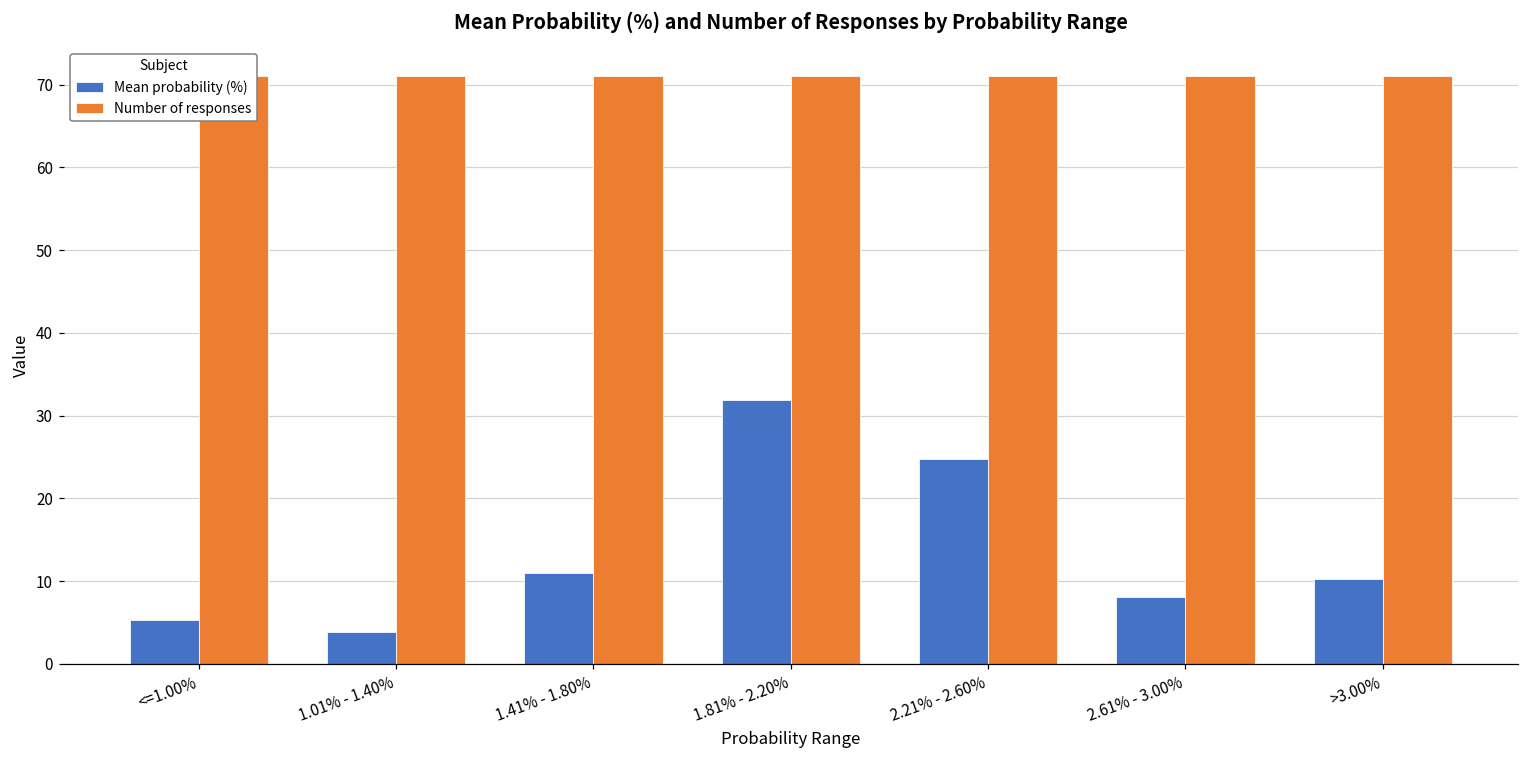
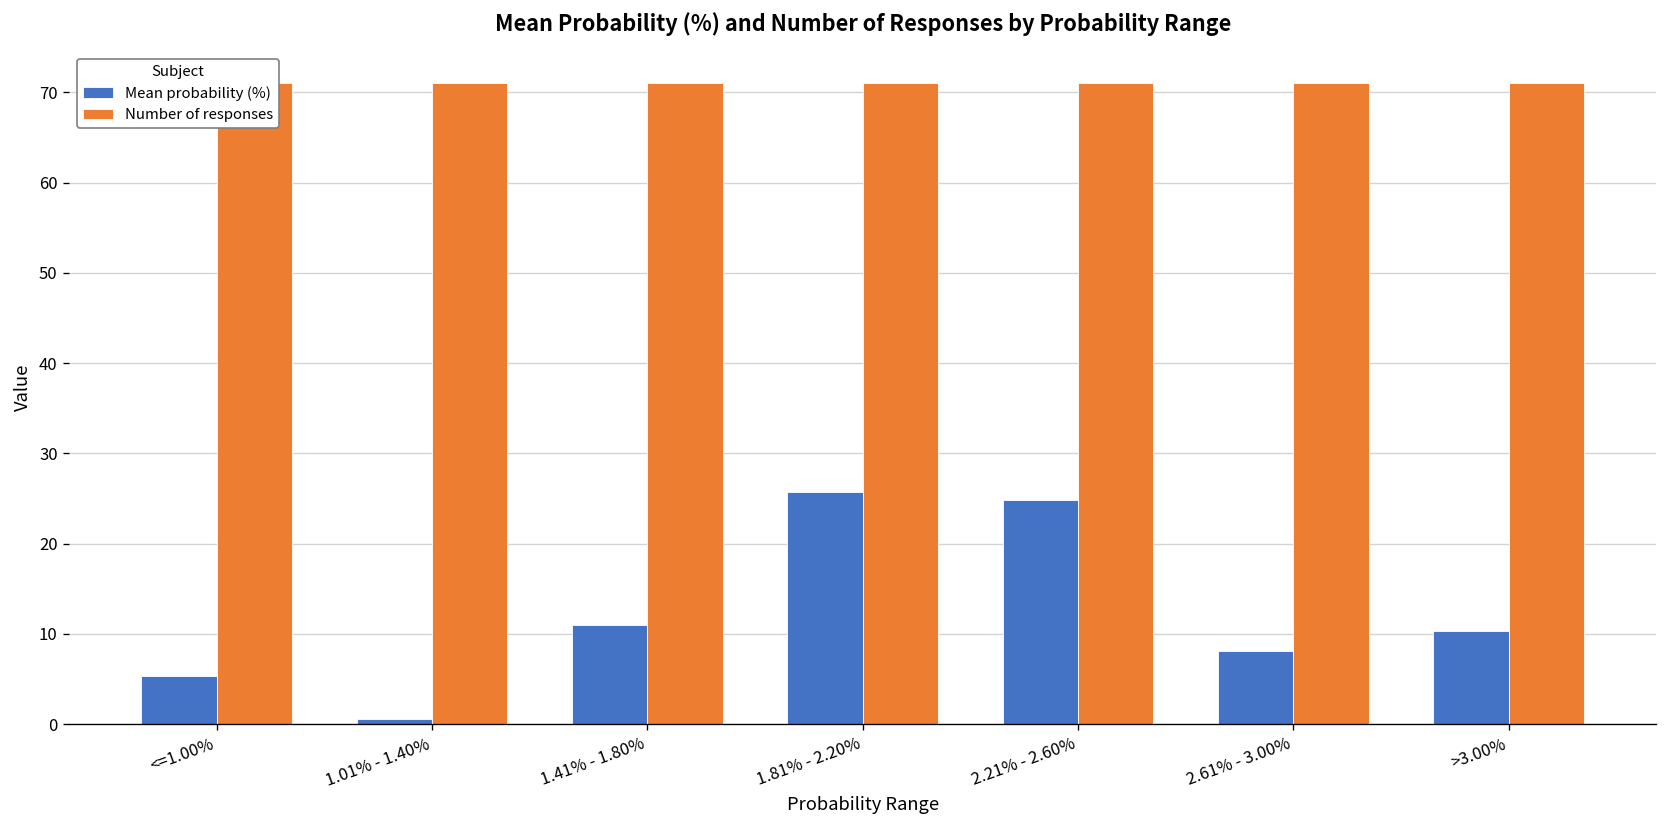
  {
    "Mean probability (%)": {
      "<=1.00%": 5,
-     "1.01% - 1.40%": 4,
+     "1.01% - 1.40%": 1,
      "1.41% - 1.80%": 11,
-     "1.81% - 2.20%": 32,
+     "1.81% - 2.20%": 26,
      "2.21% - 2.60%": 25,
      "2.61% - 3.00%": 8,
      ">3.00%": 10
    },
    "Number of responses": {
      "1.01% - 1.40%": 71,
      "1.41% - 1.80%": 71,
      "1.81% - 2.20%": 71,
      "2.21% - 2.60%": 71,
      "2.61% - 3.00%": 71,
      ">3.00%": 71
    }
  }
